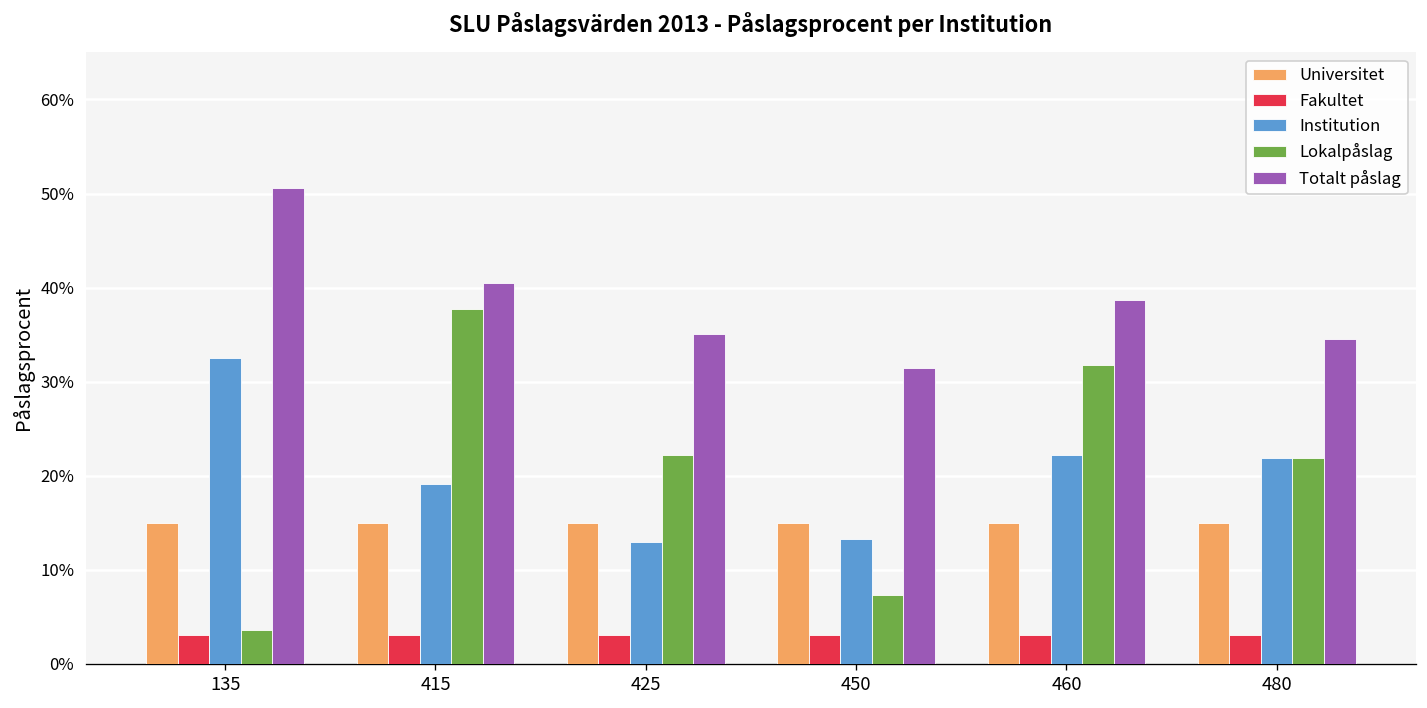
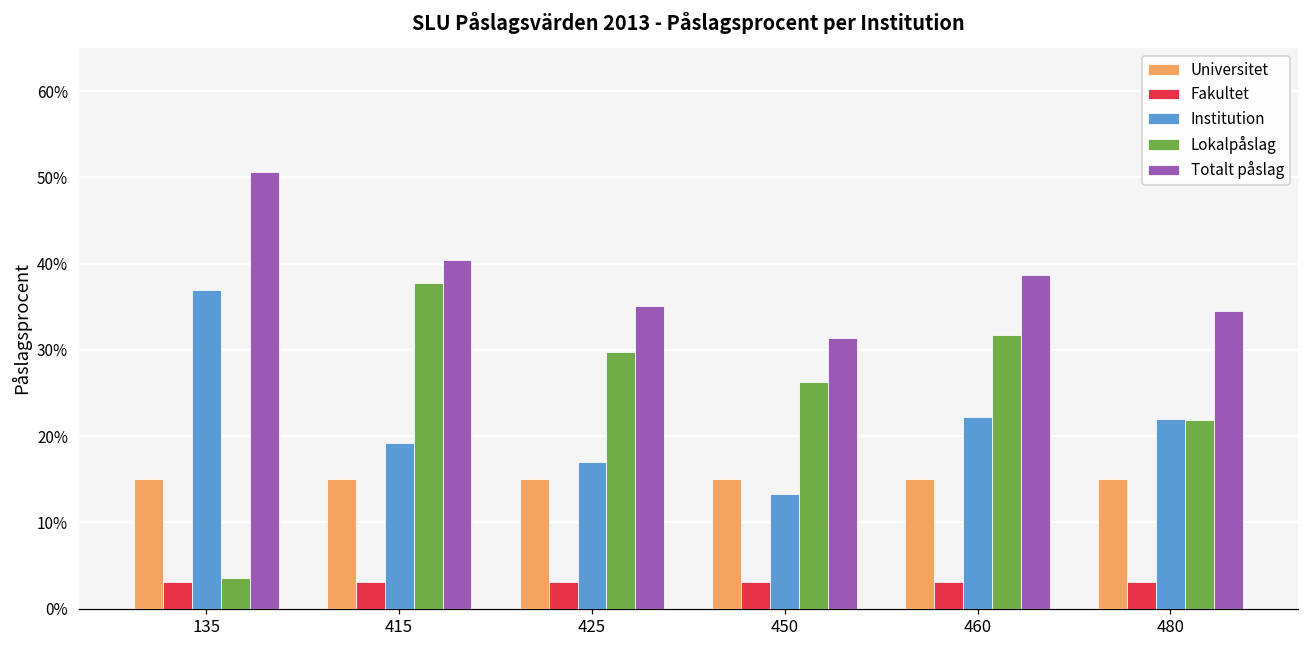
  {
    "Universitet": {
      "135": "15%",
      "415": "15%",
      "425": "15%",
      "450": "15%",
      "460": "15%",
      "480": "15%"
    },
    "Fakultet": {
      "135": "3%",
      "415": "3%",
      "425": "3%",
      "450": "3%",
      "460": "3%",
      "480": "3%"
    },
    "Institution": {
-     "135": "33%",
+     "135": "37%",
      "415": "19%",
-     "425": "13%",
+     "425": "17%",
      "450": "13%",
      "460": "22%",
      "480": "22%"
    },
    "Lokalpåslag": {
      "135": "4%",
      "415": "38%",
-     "425": "22%",
-     "450": "7%",
+     "425": "30%",
+     "450": "26%",
      "460": "32%",
      "480": "22%"
    },
    "Totalt påslag": {
      "135": "51%",
      "415": "40%",
      "425": "35%",
      "450": "31%",
      "460": "39%",
      "480": "35%"
    }
  }
